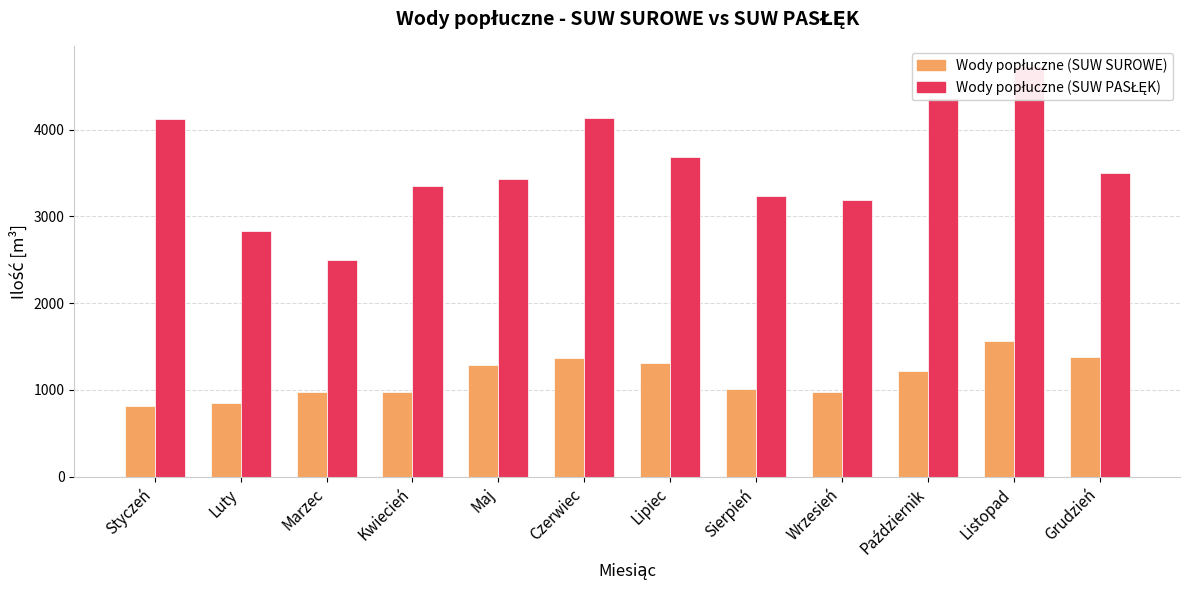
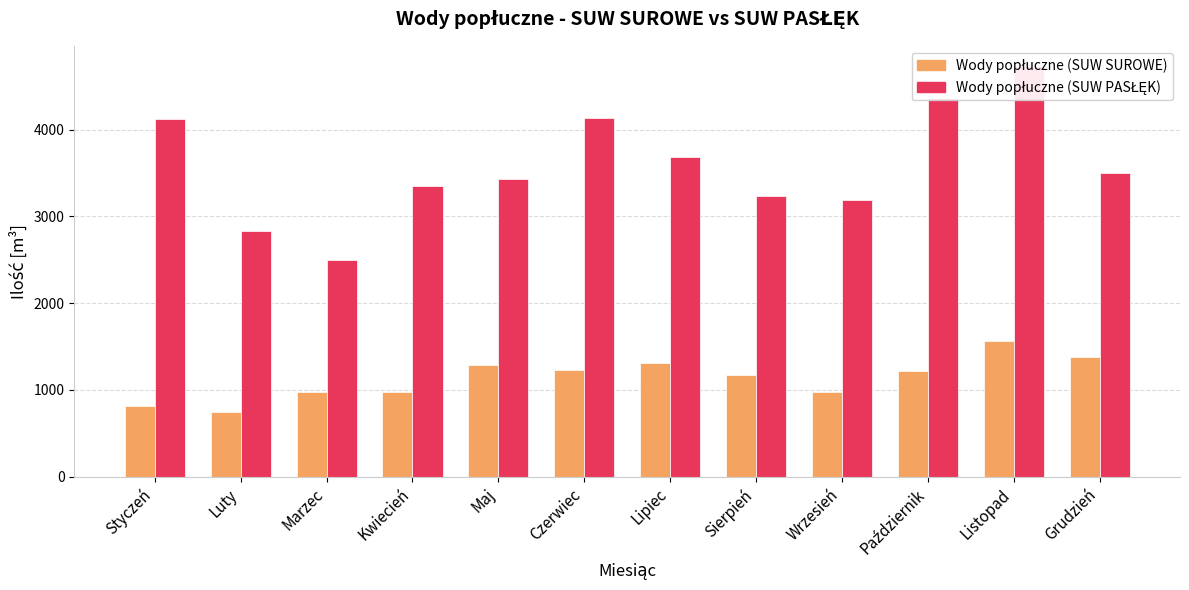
  {
    "Wody popłuczne (SUW SUROWE)": {
      "Styczeń": 800,
-     "Luty": 900,
+     "Luty": 700,
      "Marzec": 1000,
      "Kwiecień": 1000,
      "Maj": 1300,
-     "Czerwiec": 1400,
+     "Czerwiec": 1200,
      "Lipiec": 1300,
-     "Sierpień": 1000,
+     "Sierpień": 1200,
      "Wrzesień": 1000,
      "Październik": 1200,
      "Listopad": 1600,
      "Grudzień": 1400
    },
    "Wody popłuczne (SUW PASŁĘK)": {
      "Styczeń": 4100,
      "Luty": 2800,
      "Marzec": 2500,
      "Kwiecień": 3300,
      "Maj": 3400,
      "Czerwiec": 4100,
      "Lipiec": 3700,
      "Sierpień": 3200,
      "Wrzesień": 3200,
      "Grudzień": 3500
    }
  }
